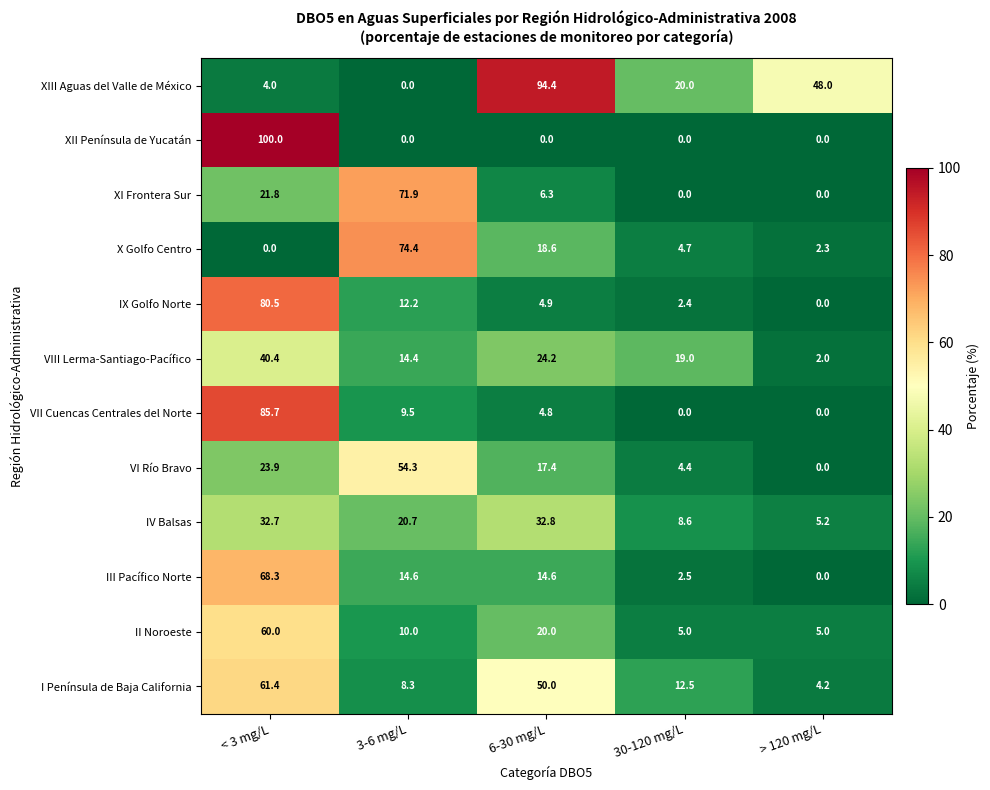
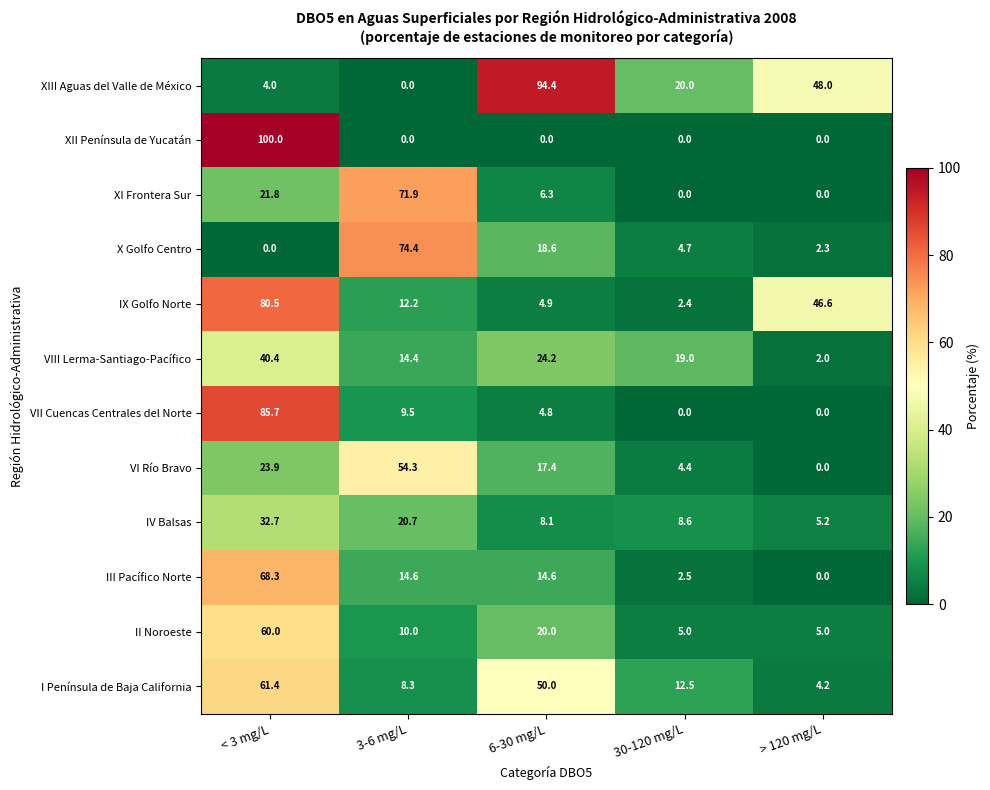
  {
    "XIII Aguas del Valle de México": {
      "< 3 mg/L": 4.0,
      "3-6 mg/L": 0.0,
      "6-30 mg/L": 94.4,
      "30-120 mg/L": 20.0,
      "> 120 mg/L": 48.0
    },
    "XII Península de Yucatán": {
      "< 3 mg/L": 100.0,
      "3-6 mg/L": 0.0,
      "6-30 mg/L": 0.0,
      "30-120 mg/L": 0.0,
      "> 120 mg/L": 0.0
    },
    "XI Frontera Sur": {
      "< 3 mg/L": 21.8,
      "3-6 mg/L": 71.9,
      "6-30 mg/L": 6.3,
      "30-120 mg/L": 0.0,
      "> 120 mg/L": 0.0
    },
    "X Golfo Centro": {
      "< 3 mg/L": 0.0,
      "3-6 mg/L": 74.4,
      "6-30 mg/L": 18.6,
      "30-120 mg/L": 4.7,
      "> 120 mg/L": 2.3
    },
    "IX Golfo Norte": {
      "< 3 mg/L": 80.5,
      "3-6 mg/L": 12.2,
      "6-30 mg/L": 4.9,
      "30-120 mg/L": 2.4,
-     "> 120 mg/L": 0.0
+     "> 120 mg/L": 46.6
    },
    "VIII Lerma-Santiago-Pacífico": {
      "< 3 mg/L": 40.4,
      "3-6 mg/L": 14.4,
      "6-30 mg/L": 24.2,
      "30-120 mg/L": 19.0,
      "> 120 mg/L": 2.0
    },
    "VII Cuencas Centrales del Norte": {
      "< 3 mg/L": 85.7,
      "3-6 mg/L": 9.5,
      "6-30 mg/L": 4.8,
      "30-120 mg/L": 0.0,
      "> 120 mg/L": 0.0
    },
    "VI Río Bravo": {
      "< 3 mg/L": 23.9,
      "3-6 mg/L": 54.3,
      "6-30 mg/L": 17.4,
      "30-120 mg/L": 4.4,
      "> 120 mg/L": 0.0
    },
    "IV Balsas": {
      "< 3 mg/L": 32.7,
      "3-6 mg/L": 20.7,
-     "6-30 mg/L": 32.8,
+     "6-30 mg/L": 8.1,
      "30-120 mg/L": 8.6,
      "> 120 mg/L": 5.2
    },
    "III Pacífico Norte": {
      "< 3 mg/L": 68.3,
      "3-6 mg/L": 14.6,
      "6-30 mg/L": 14.6,
      "30-120 mg/L": 2.5,
      "> 120 mg/L": 0.0
    },
    "II Noroeste": {
      "< 3 mg/L": 60.0,
      "3-6 mg/L": 10.0,
      "6-30 mg/L": 20.0,
      "30-120 mg/L": 5.0,
      "> 120 mg/L": 5.0
    },
    "I Península de Baja California": {
      "< 3 mg/L": 61.4,
      "3-6 mg/L": 8.3,
      "6-30 mg/L": 50.0,
      "30-120 mg/L": 12.5,
      "> 120 mg/L": 4.2
    }
  }
